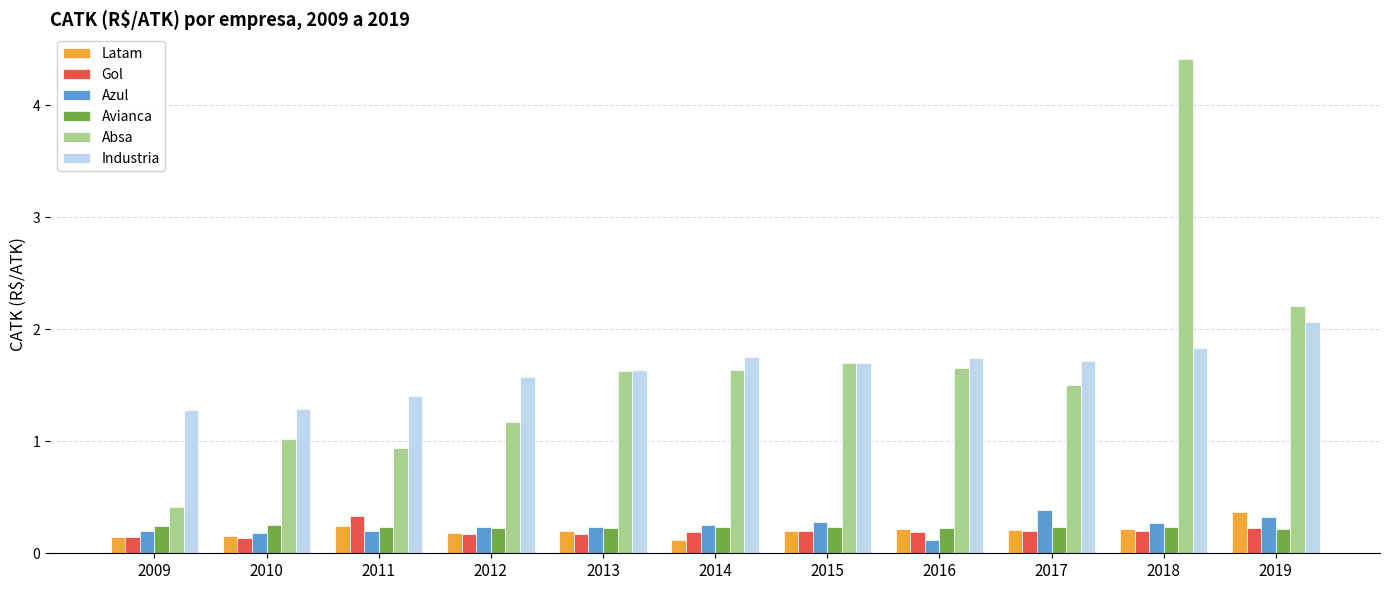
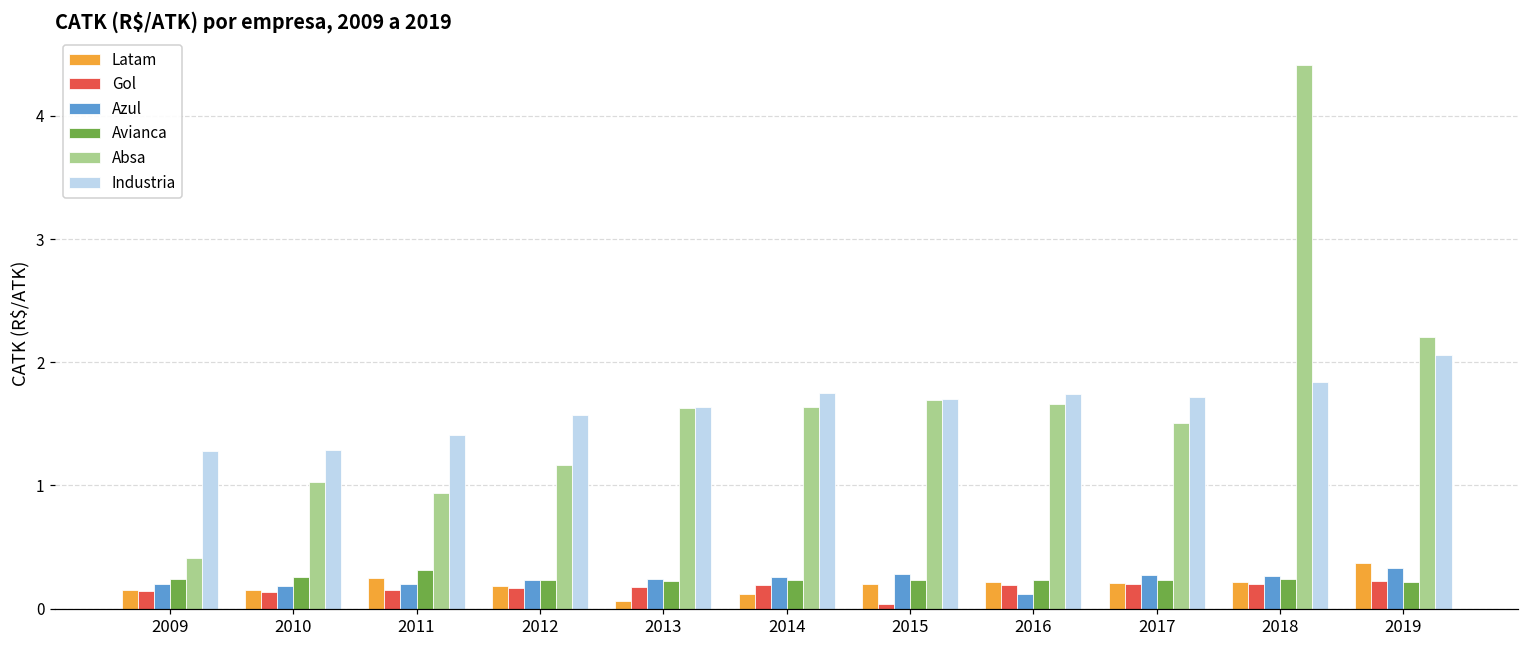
  {
    "Latam": {
      "2009": 0.15,
      "2010": 0.15,
      "2011": 0.25,
      "2012": 0.18,
-     "2013": 0.20,
+     "2013": 0.07,
      "2014": 0.12,
      "2015": 0.20,
      "2016": 0.21,
      "2017": 0.20,
      "2018": 0.21,
      "2019": 0.37
    },
    "Gol": {
      "2009": 0.15,
      "2010": 0.14,
-     "2011": 0.33,
+     "2011": 0.15,
      "2012": 0.17,
      "2013": 0.18,
      "2014": 0.19,
-     "2015": 0.19,
+     "2015": 0.04,
      "2016": 0.19,
      "2017": 0.20,
      "2018": 0.20,
      "2019": 0.22
    },
    "Azul": {
      "2009": 0.20,
      "2010": 0.18,
      "2011": 0.20,
      "2012": 0.24,
      "2013": 0.24,
      "2014": 0.26,
      "2015": 0.28,
      "2016": 0.12,
-     "2017": 0.39,
+     "2017": 0.28,
      "2018": 0.27,
      "2019": 0.33
    },
    "Avianca": {
      "2009": 0.24,
      "2010": 0.26,
-     "2011": 0.24,
+     "2011": 0.31,
      "2012": 0.23,
      "2013": 0.23,
      "2014": 0.23,
      "2015": 0.23,
      "2016": 0.23,
      "2017": 0.23,
      "2018": 0.24,
      "2019": 0.22
    },
    "Absa": {
      "2009": 0.41,
      "2010": 1.02,
      "2011": 0.94,
      "2012": 1.17,
      "2013": 1.63,
      "2014": 1.64,
      "2015": 1.70,
      "2016": 1.66,
      "2017": 1.51,
      "2018": 4.41,
      "2019": 2.21
    },
    "Industria": {
      "2009": 1.28,
      "2010": 1.29,
      "2011": 1.41,
      "2012": 1.57,
      "2013": 1.64,
      "2014": 1.75,
      "2015": 1.70,
      "2016": 1.74,
      "2017": 1.72,
      "2018": 1.84,
      "2019": 2.06
    }
  }
